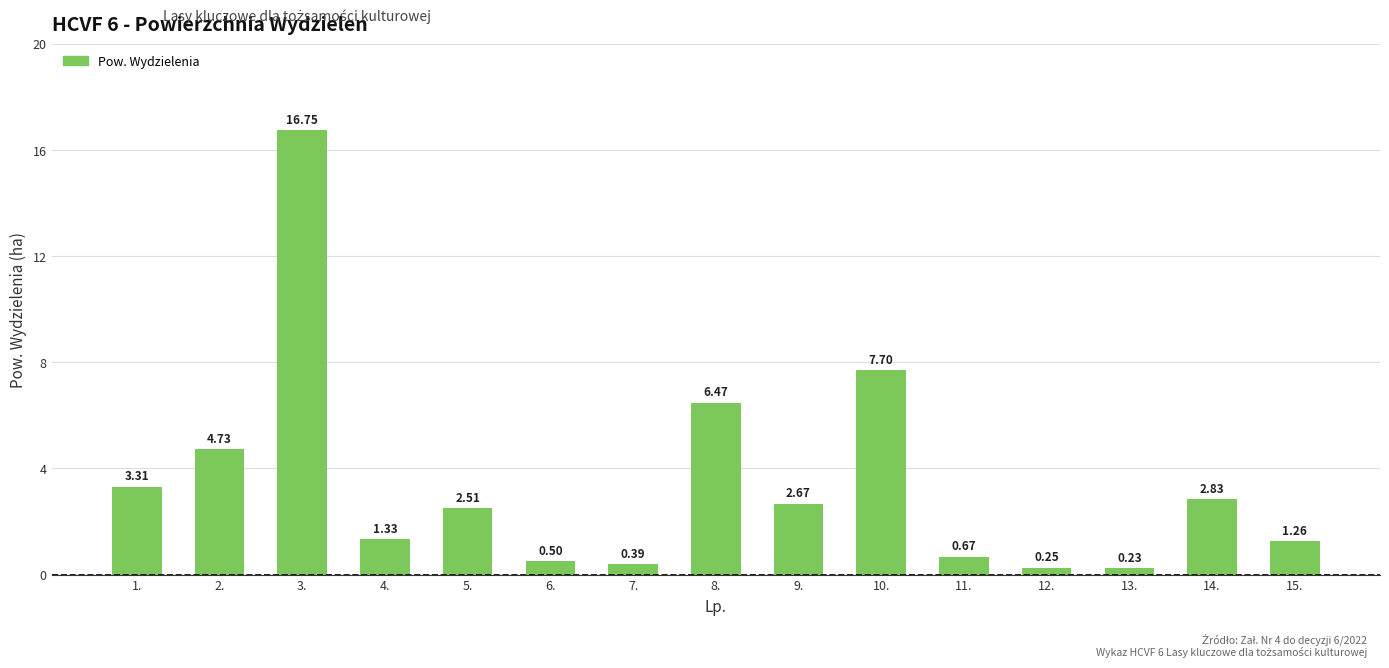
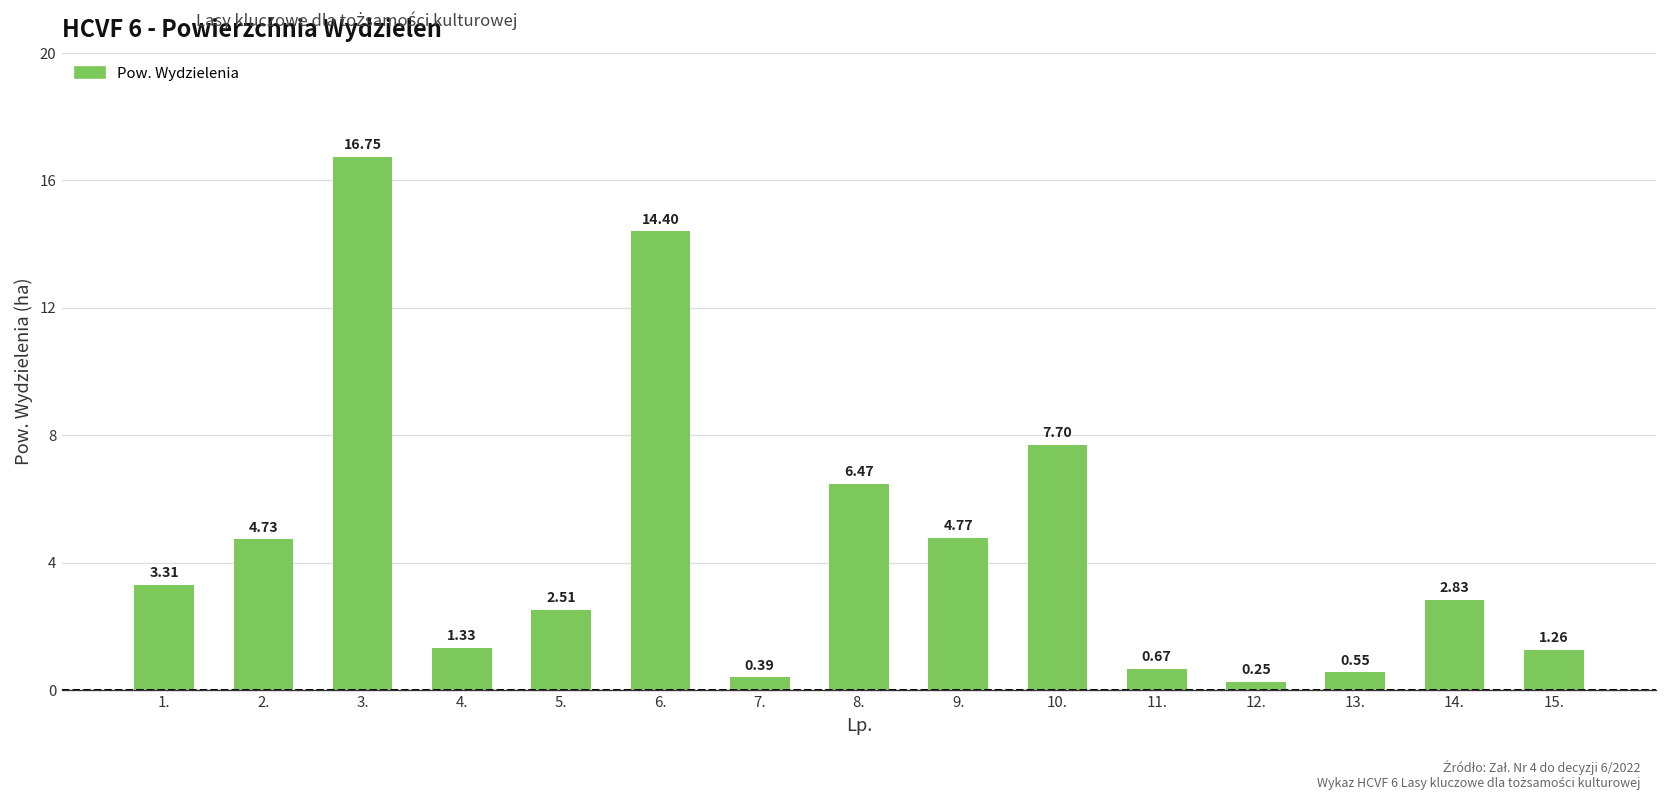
  {
    "1.": 3.31,
    "2.": 4.73,
    "3.": 16.75,
    "4.": 1.33,
    "5.": 2.51,
-   "6.": 0.50,
+   "6.": 14.40,
    "7.": 0.39,
    "8.": 6.47,
-   "9.": 2.67,
+   "9.": 4.77,
    "10.": 7.70,
    "11.": 0.67,
    "12.": 0.25,
-   "13.": 0.23,
+   "13.": 0.55,
    "14.": 2.83,
    "15.": 1.26
  }
